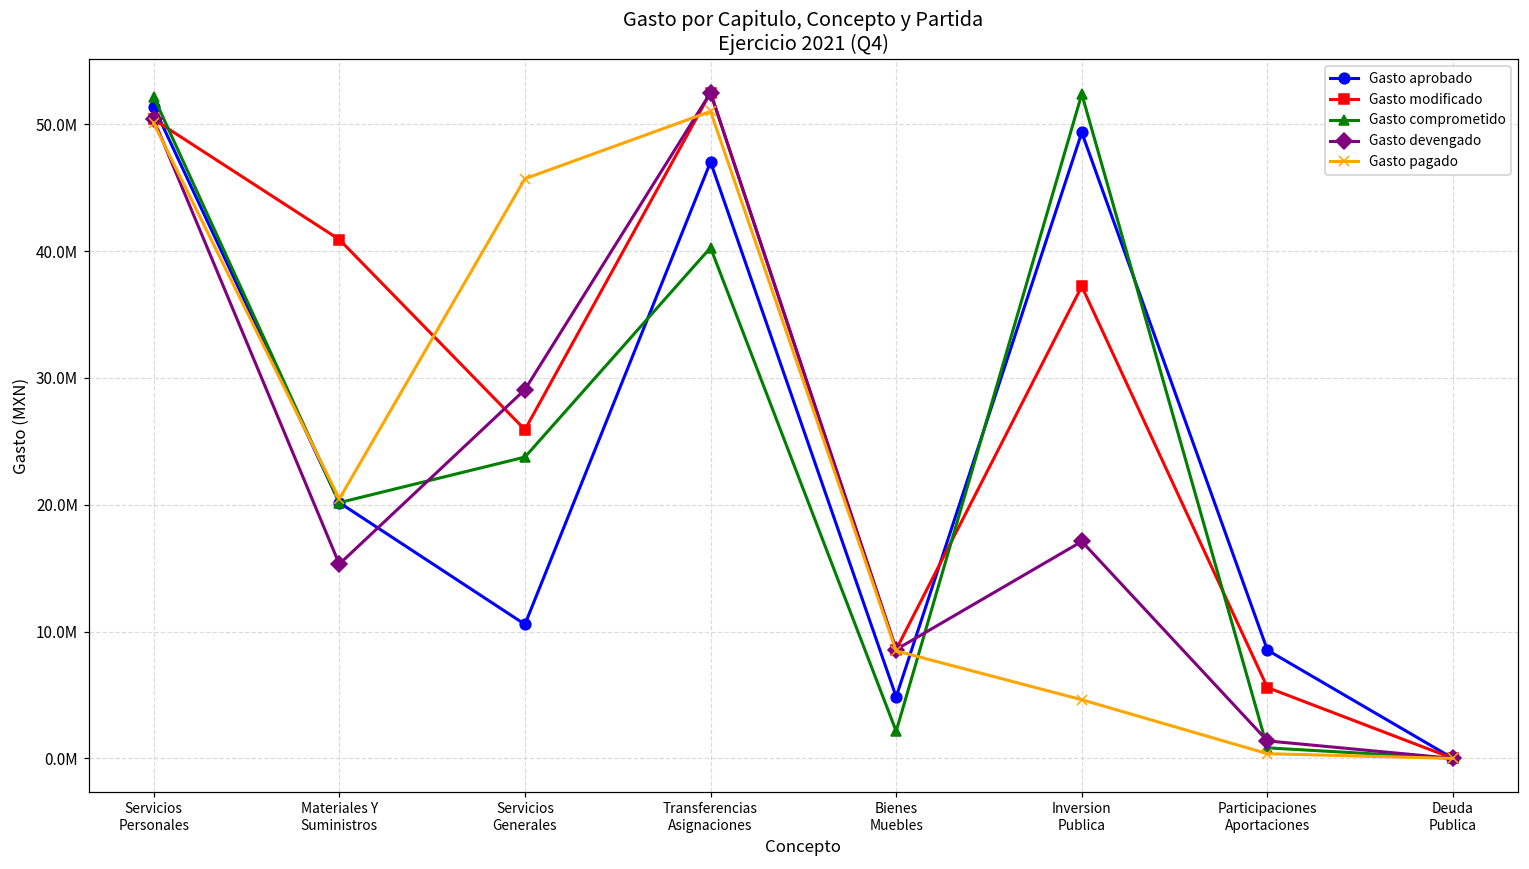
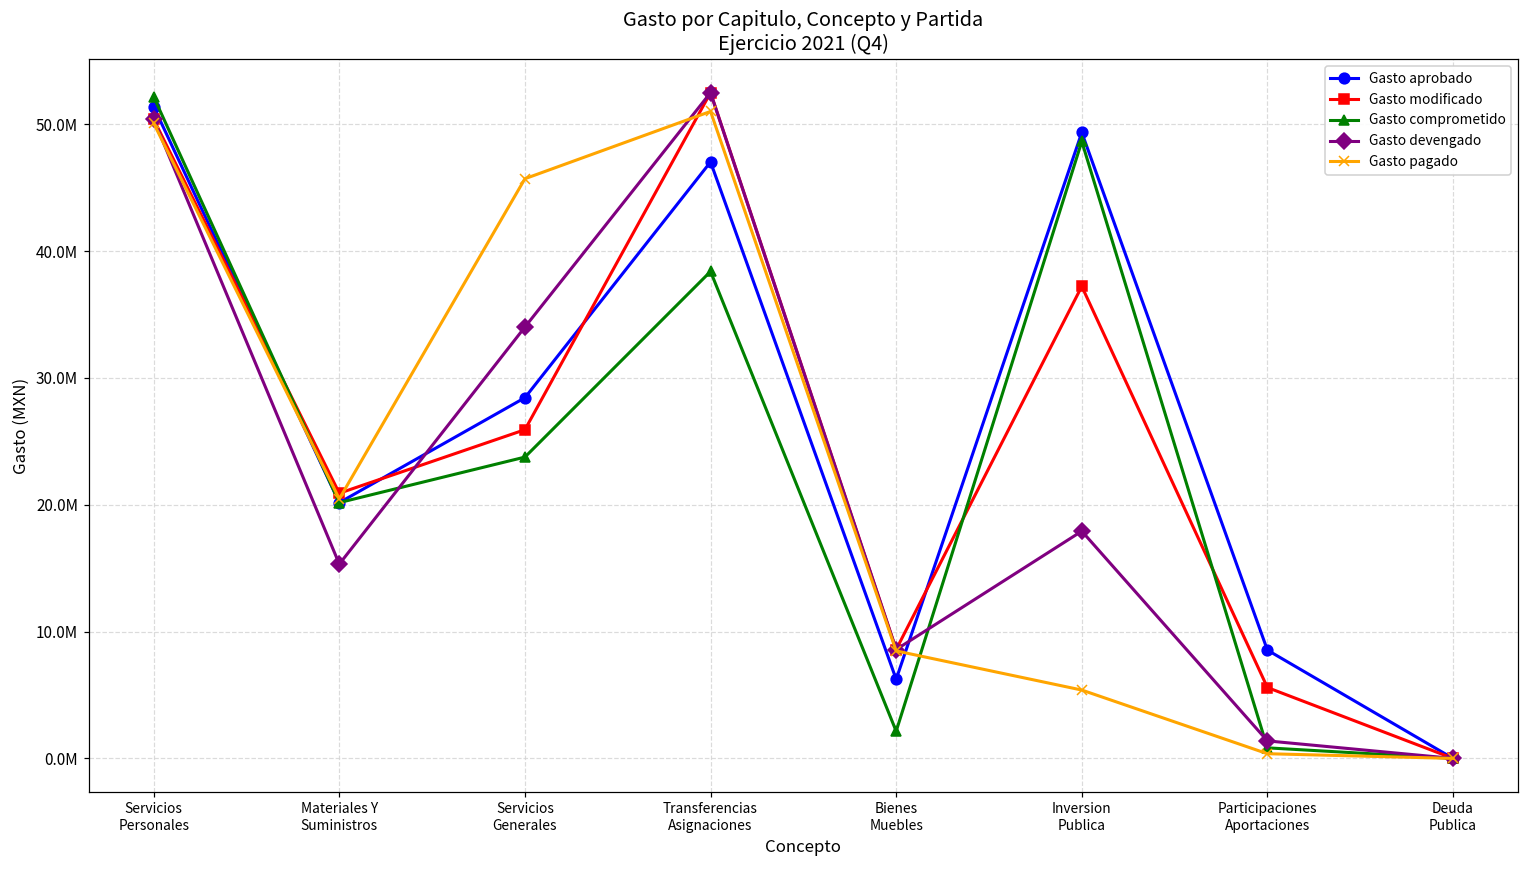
  {
    "Gasto aprobado": {
      "Servicios Personales": 51400000,
-     "Servicios Generales": 10600000,
+     "Servicios Generales": 28400000,
      "Transferencias Asignaciones": 47000000,
-     "Bienes Muebles": 4900000,
+     "Bienes Muebles": 6200000,
      "Inversion Publica": 49400000,
      "Participaciones Aportaciones": 8500000
    },
    "Gasto modificado": {
-     "Materiales Y Suministros": 40900000,
+     "Materiales Y Suministros": 20900000,
      "Servicios Generales": 25900000,
      "Inversion Publica": 37200000,
      "Participaciones Aportaciones": 5600000
    },
    "Gasto comprometido": {
      "Servicios Personales": 52200000,
      "Servicios Generales": 23800000,
-     "Transferencias Asignaciones": 40300000,
+     "Transferencias Asignaciones": 38400000,
      "Bienes Muebles": 2100000,
-     "Inversion Publica": 52400000,
+     "Inversion Publica": 48600000,
      "Participaciones Aportaciones": 800000
    },
    "Gasto devengado": {
      "Materiales Y Suministros": 15300000,
-     "Servicios Generales": 29100000,
-     "Inversion Publica": 17100000,
+     "Servicios Generales": 34000000,
+     "Inversion Publica": 17900000,
      "Participaciones Aportaciones": 1400000
    },
    "Gasto pagado": {
      "Servicios Personales": 50100000,
      "Materiales Y Suministros": 20500000,
      "Servicios Generales": 45700000,
      "Transferencias Asignaciones": 51000000,
-     "Inversion Publica": 4600000,
+     "Inversion Publica": 5400000,
      "Participaciones Aportaciones": 400000
    }
  }
